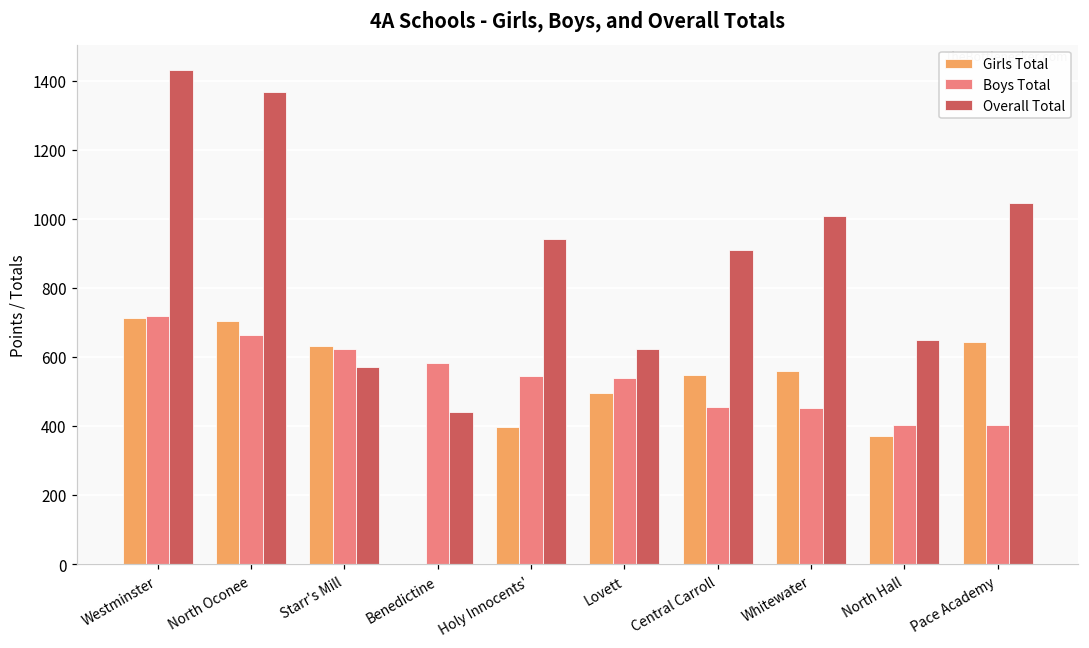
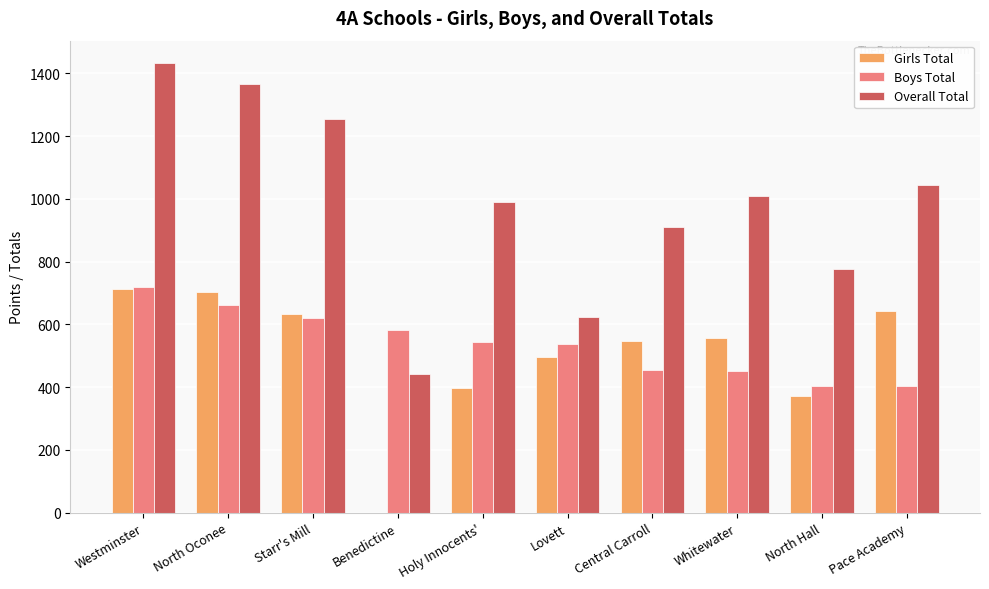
  {
    "Overall Total": {
      "Westminster": 1430,
      "North Oconee": 1370,
-     "Starr's Mill": 570,
+     "Starr's Mill": 1260,
      "Benedictine": 440,
-     "Holy Innocents'": 940,
+     "Holy Innocents'": 990,
      "Lovett": 620,
      "Central Carroll": 910,
      "Whitewater": 1010,
-     "North Hall": 650,
+     "North Hall": 780,
      "Pace Academy": 1050
    }
  }
